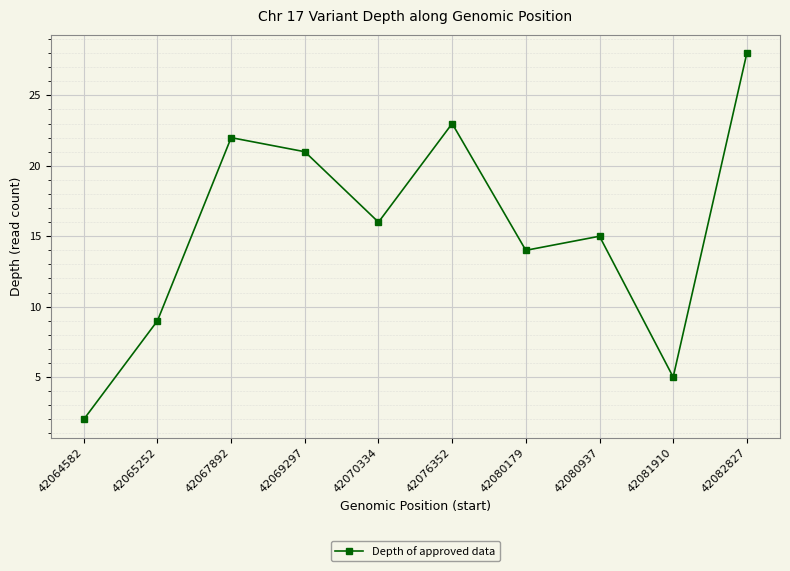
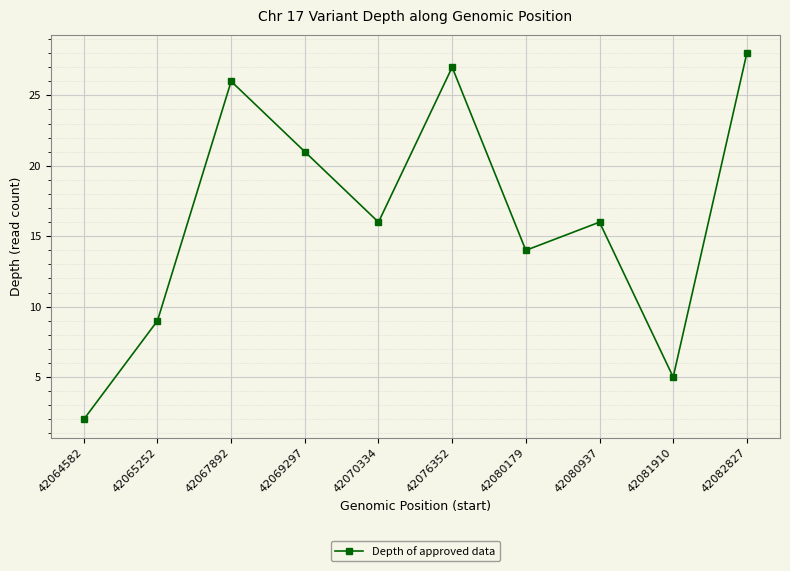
  {
    "42064582": 2,
    "42065252": 9,
-   "42067892": 22,
+   "42067892": 26,
    "42069297": 21,
    "42070334": 16,
-   "42076352": 23,
+   "42076352": 27,
    "42080179": 14,
-   "42080937": 15,
+   "42080937": 16,
    "42081910": 5,
    "42082827": 28
  }
